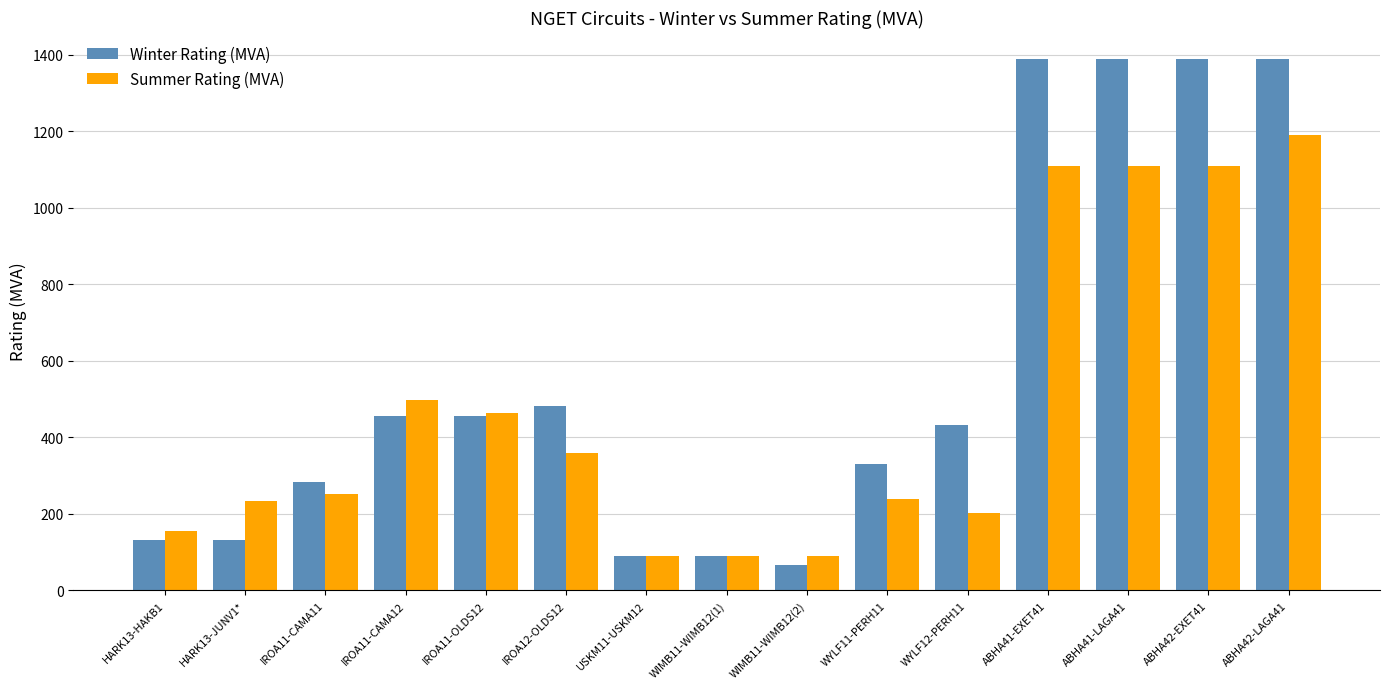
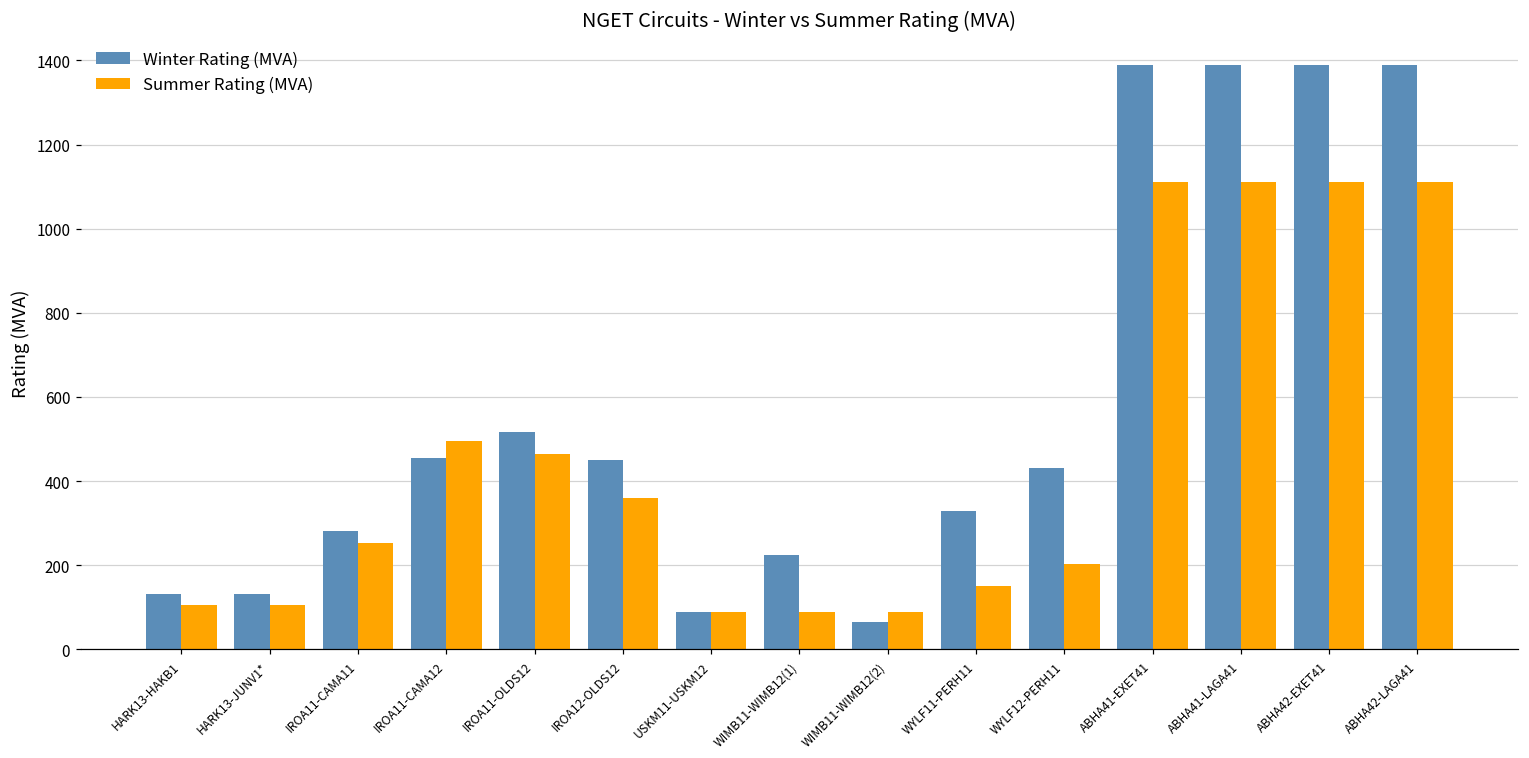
  {
    "Winter Rating (MVA)": {
      "HARK13-HAKB1": 130,
      "HARK13-JUNV1*": 130,
      "IROA11-CAMA11": 280,
      "IROA11-CAMA12": 460,
-     "IROA11-OLDS12": 460,
-     "IROA12-OLDS12": 480,
+     "IROA11-OLDS12": 520,
+     "IROA12-OLDS12": 450,
      "USKM11-USKM12": 90,
-     "WIMB11-WIMB12(1)": 90,
+     "WIMB11-WIMB12(1)": 220,
      "WIMB11-WIMB12(2)": 70,
      "WYLF11-PERH11": 330,
      "WYLF12-PERH11": 430,
      "ABHA41-EXET41": 1390,
      "ABHA41-LAGA41": 1390,
      "ABHA42-EXET41": 1390,
      "ABHA42-LAGA41": 1390
    },
    "Summer Rating (MVA)": {
-     "HARK13-HAKB1": 150,
-     "HARK13-JUNV1*": 230,
+     "HARK13-HAKB1": 110,
+     "HARK13-JUNV1*": 110,
      "IROA11-CAMA11": 250,
      "IROA11-CAMA12": 500,
      "IROA11-OLDS12": 460,
      "IROA12-OLDS12": 360,
      "USKM11-USKM12": 90,
      "WIMB11-WIMB12(1)": 90,
      "WIMB11-WIMB12(2)": 90,
-     "WYLF11-PERH11": 240,
+     "WYLF11-PERH11": 150,
      "WYLF12-PERH11": 200,
      "ABHA41-EXET41": 1110,
      "ABHA41-LAGA41": 1110,
      "ABHA42-EXET41": 1110,
-     "ABHA42-LAGA41": 1190
+     "ABHA42-LAGA41": 1110
    }
  }
